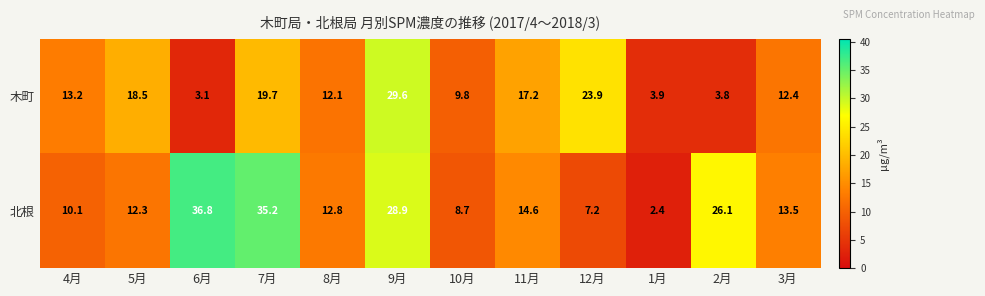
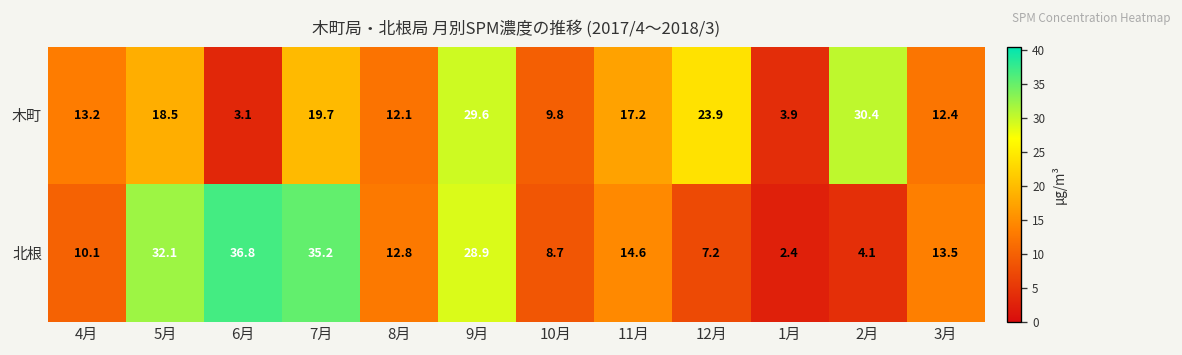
  {
    "木町": {
      "4月": 13.2,
      "5月": 18.5,
      "6月": 3.1,
      "7月": 19.7,
      "8月": 12.1,
      "9月": 29.6,
      "10月": 9.8,
      "11月": 17.2,
      "12月": 23.9,
      "1月": 3.9,
-     "2月": 3.8,
+     "2月": 30.4,
      "3月": 12.4
    },
    "北根": {
      "4月": 10.1,
-     "5月": 12.3,
+     "5月": 32.1,
      "6月": 36.8,
      "7月": 35.2,
      "8月": 12.8,
      "9月": 28.9,
      "10月": 8.7,
      "11月": 14.6,
      "12月": 7.2,
      "1月": 2.4,
-     "2月": 26.1,
+     "2月": 4.1,
      "3月": 13.5
    }
  }
